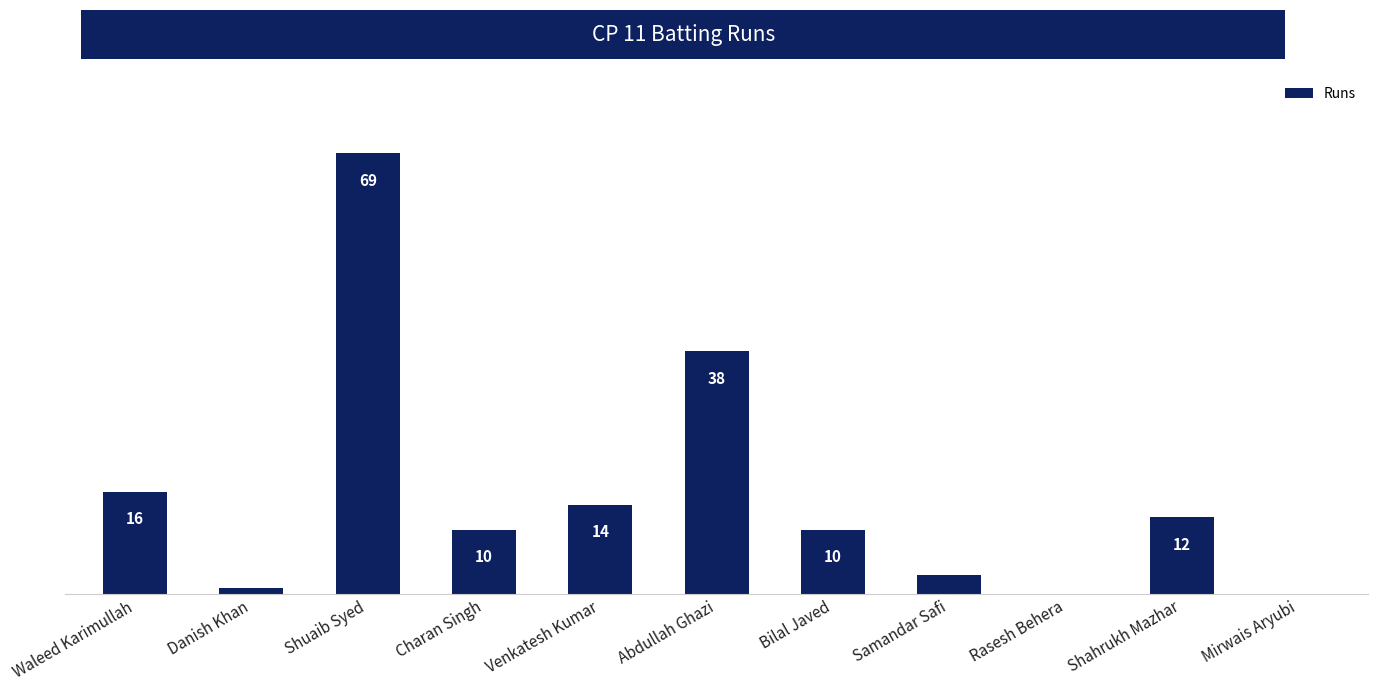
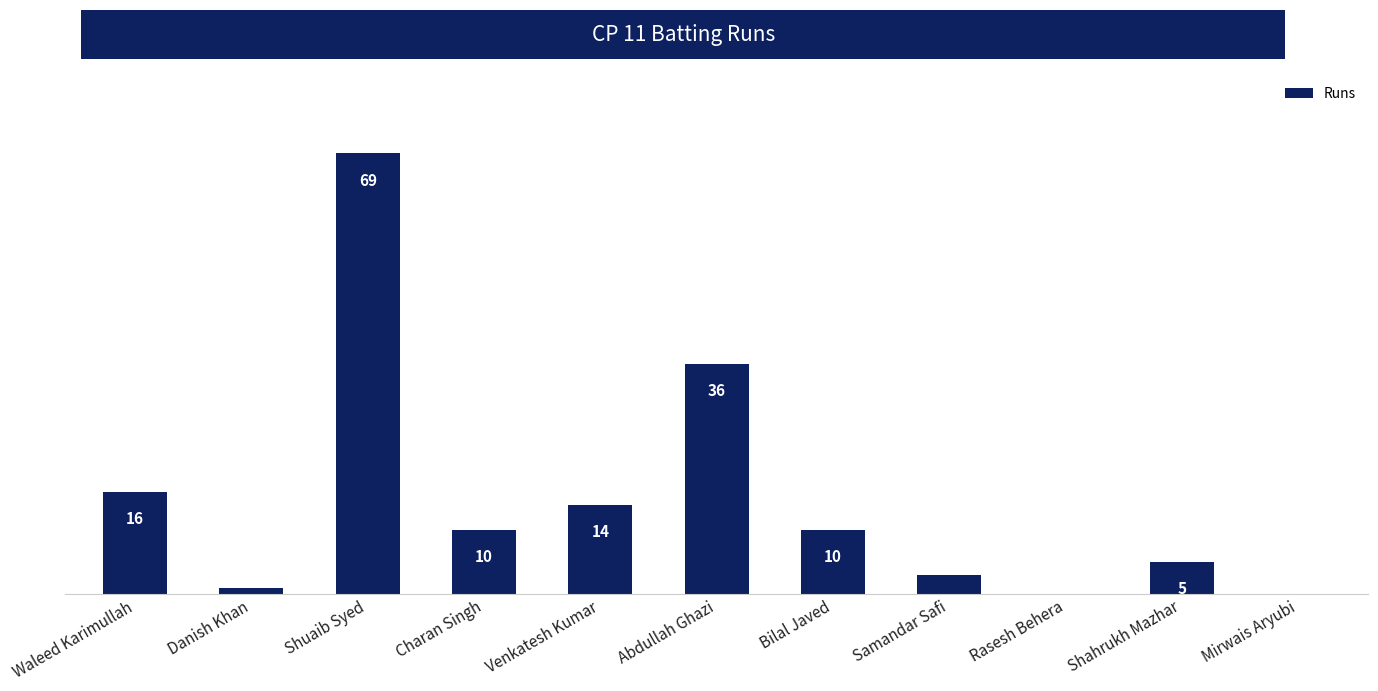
  {
    "Waleed Karimullah": 16,
    "Shuaib Syed": 69,
    "Charan Singh": 10,
    "Venkatesh Kumar": 14,
-   "Abdullah Ghazi": 38,
+   "Abdullah Ghazi": 36,
    "Bilal Javed": 10,
-   "Shahrukh Mazhar": 12
+   "Shahrukh Mazhar": 5
  }
